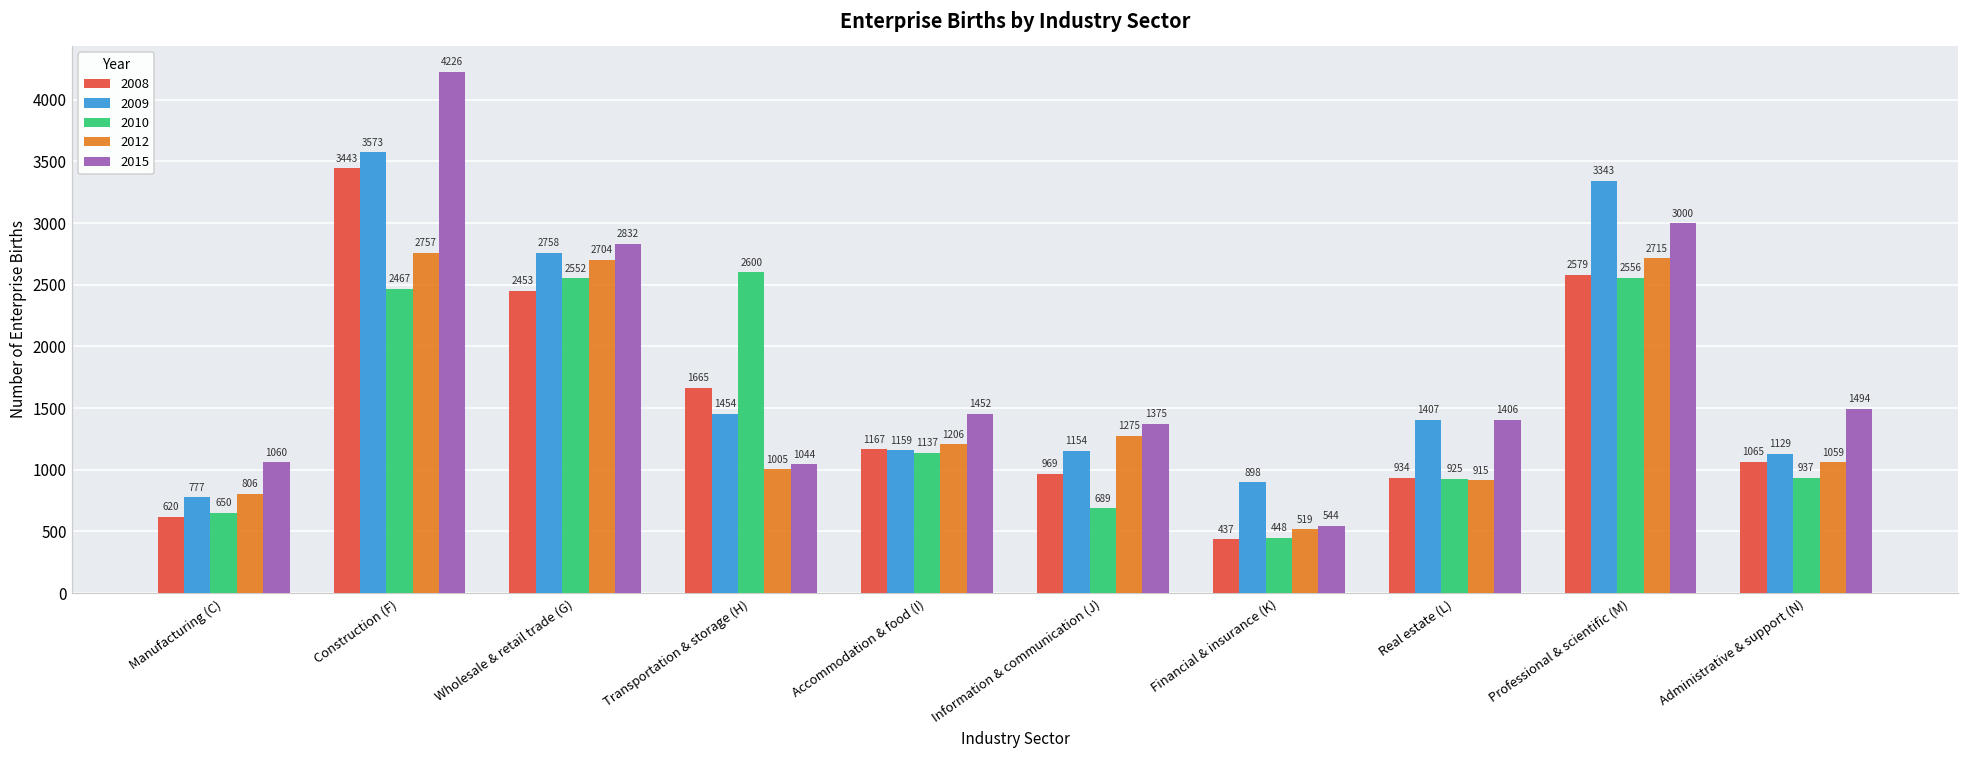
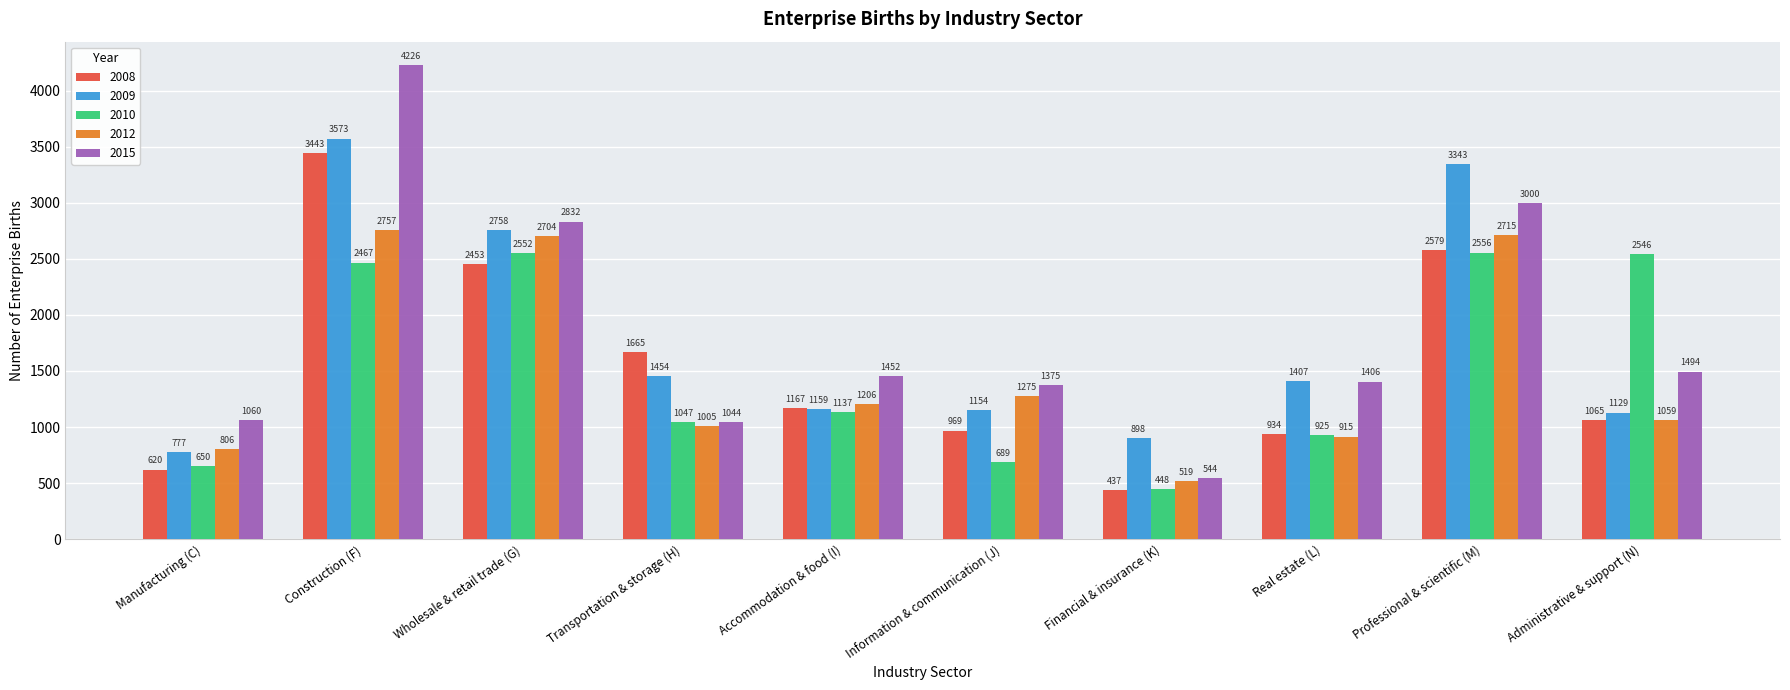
  {
    "2009": {
      "Manufacturing (C)": 777,
      "Construction (F)": 3573,
      "Wholesale & retail trade (G)": 2758,
      "Transportation & storage (H)": 1454,
      "Accommodation & food (I)": 1159,
      "Information & communication (J)": 1154,
      "Financial & insurance (K)": 898,
      "Real estate (L)": 1407,
      "Professional & scientific (M)": 3343,
      "Administrative & support (N)": 1129
    },
    "2010": {
      "Manufacturing (C)": 650,
      "Construction (F)": 2467,
      "Wholesale & retail trade (G)": 2552,
-     "Transportation & storage (H)": 2600,
+     "Transportation & storage (H)": 1047,
      "Accommodation & food (I)": 1137,
      "Information & communication (J)": 689,
      "Financial & insurance (K)": 448,
      "Real estate (L)": 925,
      "Professional & scientific (M)": 2556,
-     "Administrative & support (N)": 937
+     "Administrative & support (N)": 2546
    },
    "2015": {
      "Manufacturing (C)": 1060,
      "Construction (F)": 4226,
      "Wholesale & retail trade (G)": 2832,
      "Transportation & storage (H)": 1044,
      "Accommodation & food (I)": 1452,
      "Information & communication (J)": 1375,
      "Financial & insurance (K)": 544,
      "Real estate (L)": 1406,
      "Professional & scientific (M)": 3000,
      "Administrative & support (N)": 1494
    }
  }
